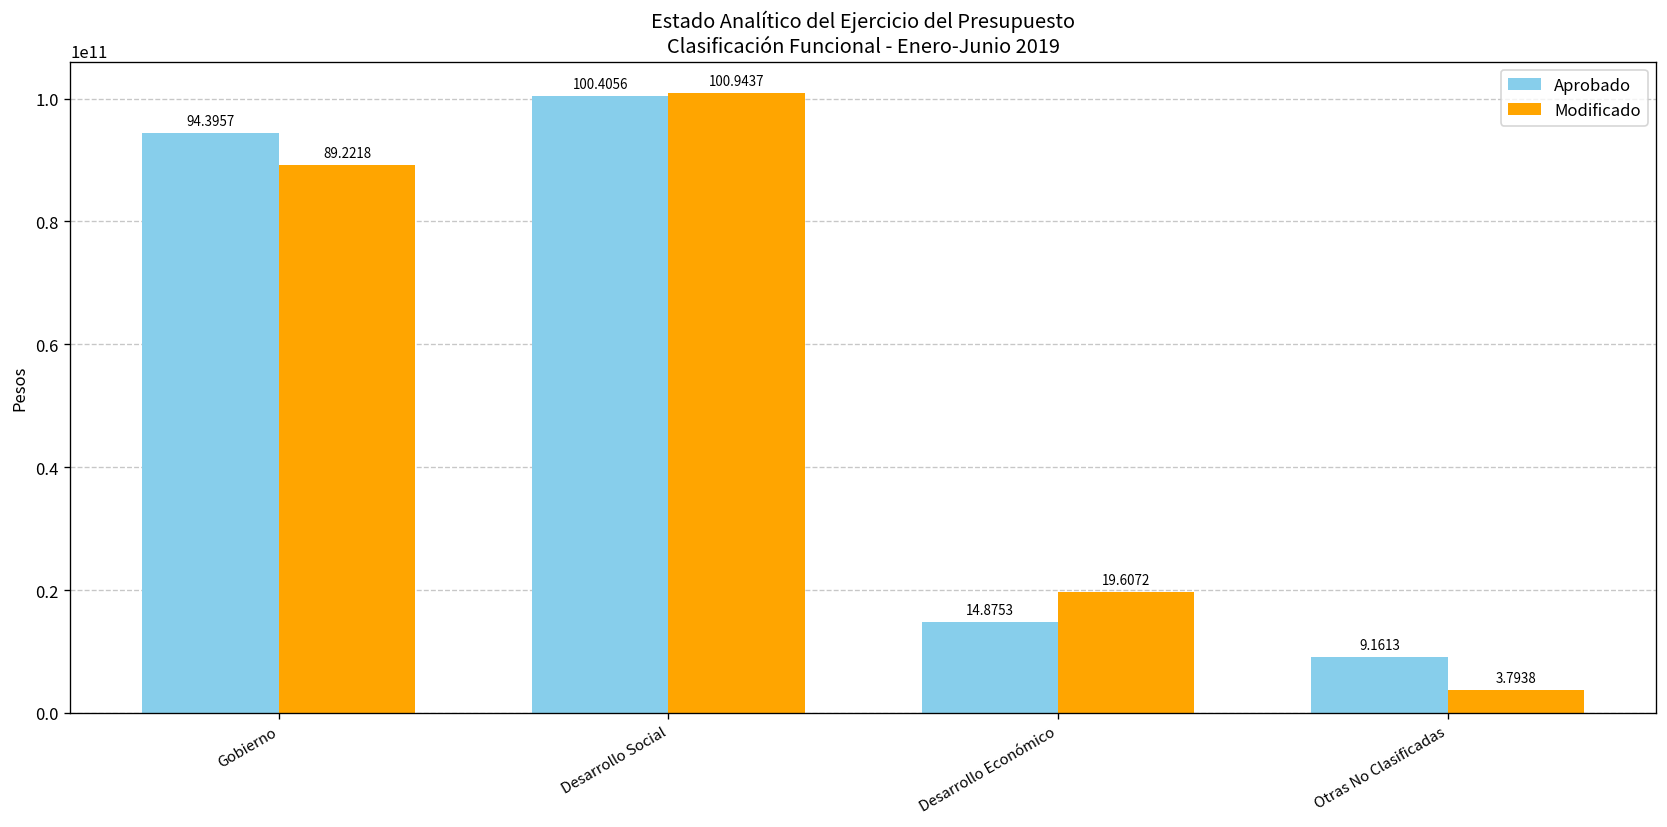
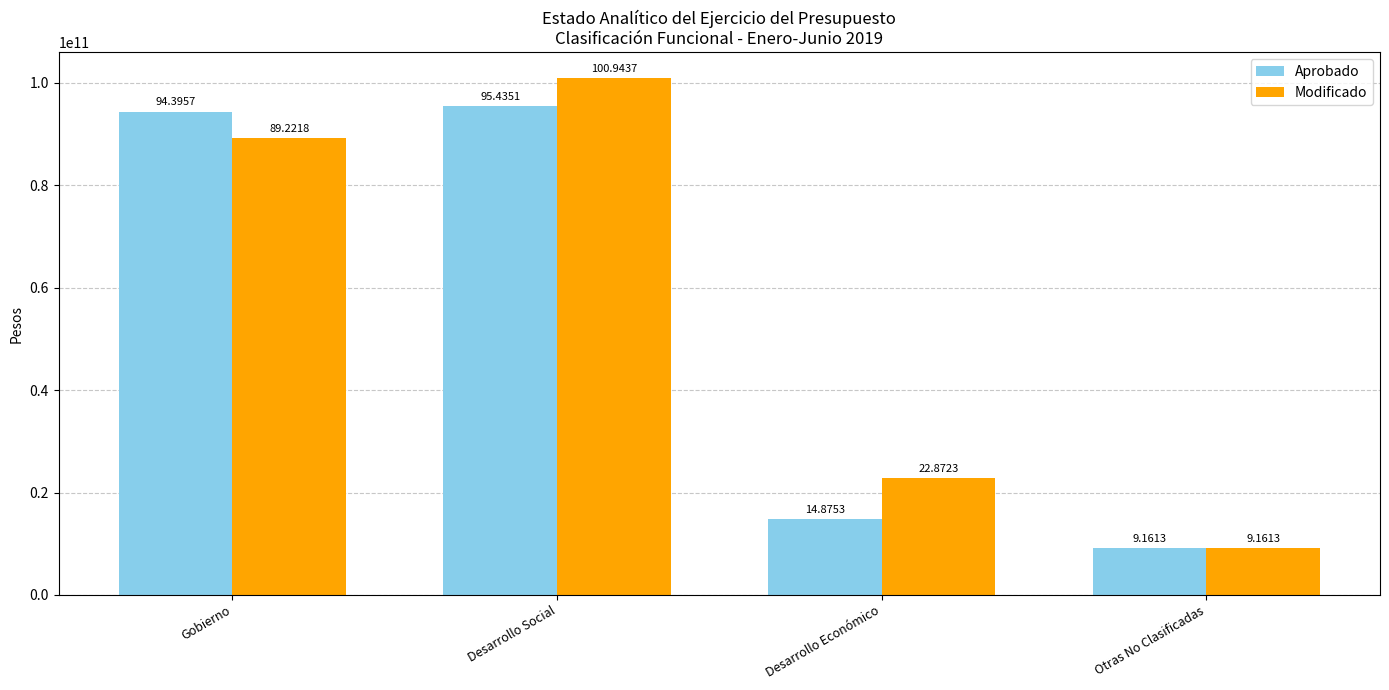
  {
    "Aprobado": {
-     "Desarrollo Social": 100.4056
+     "Desarrollo Social": 95.4351
    },
    "Modificado": {
-     "Desarrollo Económico": 19.6072,
-     "Otras No Clasificadas": 3.7938
+     "Desarrollo Económico": 22.8723,
+     "Otras No Clasificadas": 9.1613
    }
  }
